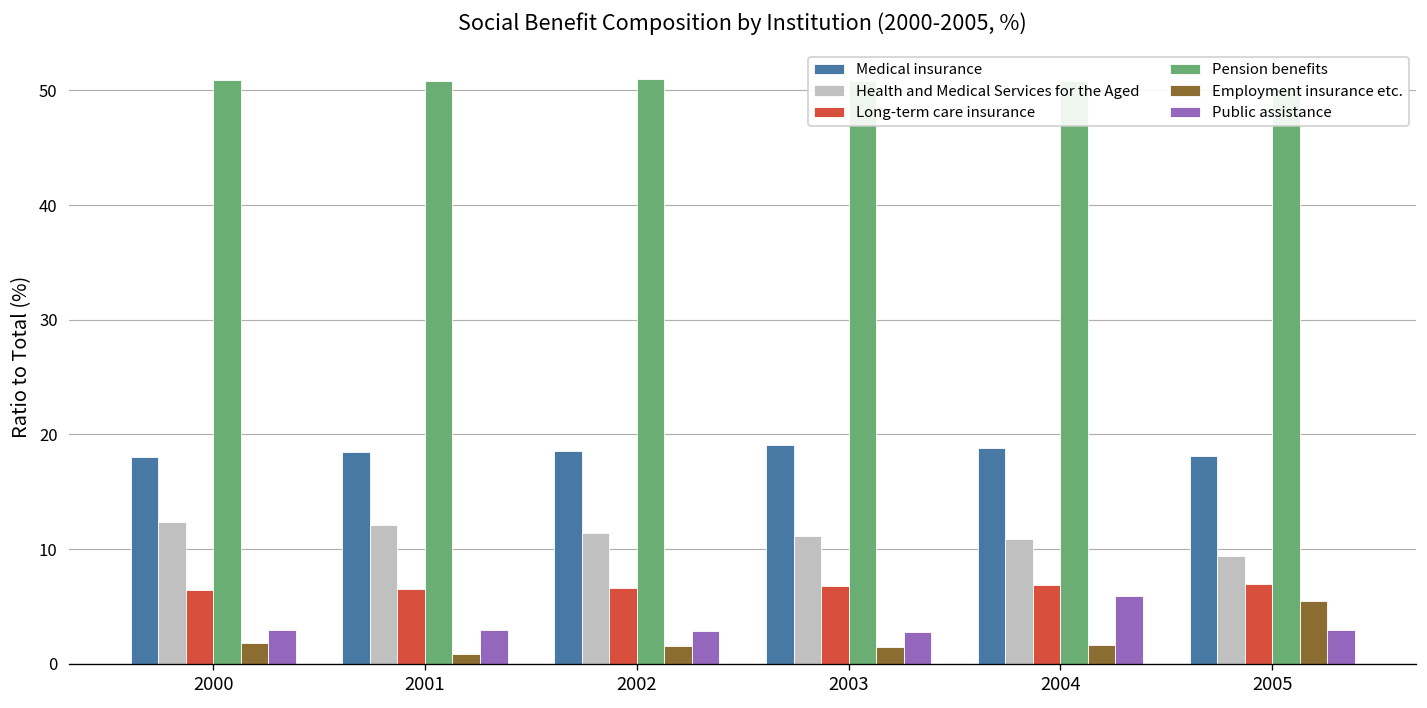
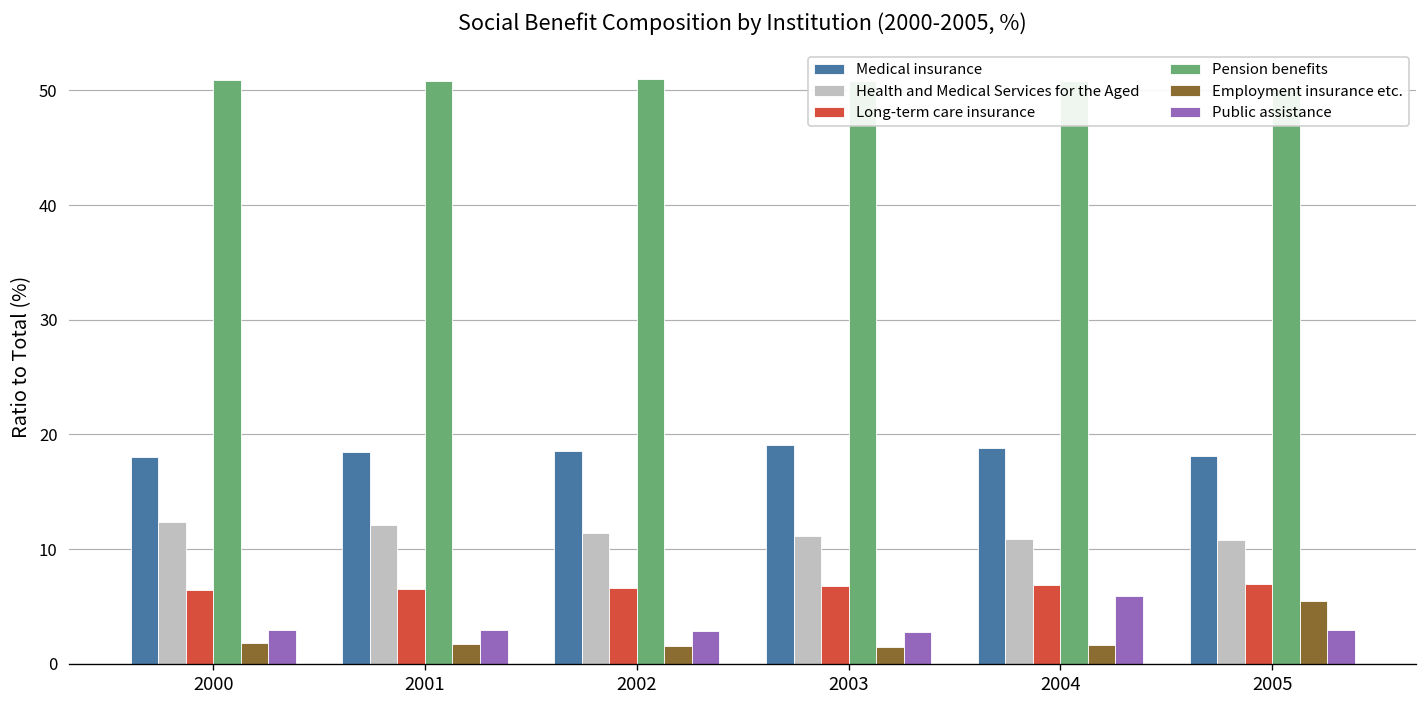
  {
    "Medical insurance": {
      "2000": 18,
      "2001": 18,
      "2002": 19,
      "2003": 19,
      "2004": 19,
      "2005": 18
    },
    "Health and Medical Services for the Aged": {
      "2000": 12,
      "2001": 12,
      "2002": 11,
      "2003": 11,
      "2004": 11,
-     "2005": 9
+     "2005": 11
    },
    "Long-term care insurance": {
      "2000": 6,
      "2001": 7,
      "2002": 7,
      "2003": 7,
      "2004": 7,
      "2005": 7
    },
    "Pension benefits": {
      "2000": 51,
      "2001": 51,
      "2002": 51
    },
    "Employment insurance etc.": {
      "2000": 2,
-     "2001": 1,
+     "2001": 2,
      "2002": 2,
      "2003": 1,
      "2004": 2,
      "2005": 5
    },
    "Public assistance": {
      "2000": 3,
      "2001": 3,
      "2002": 3,
      "2003": 3,
      "2004": 6,
      "2005": 3
    }
  }
